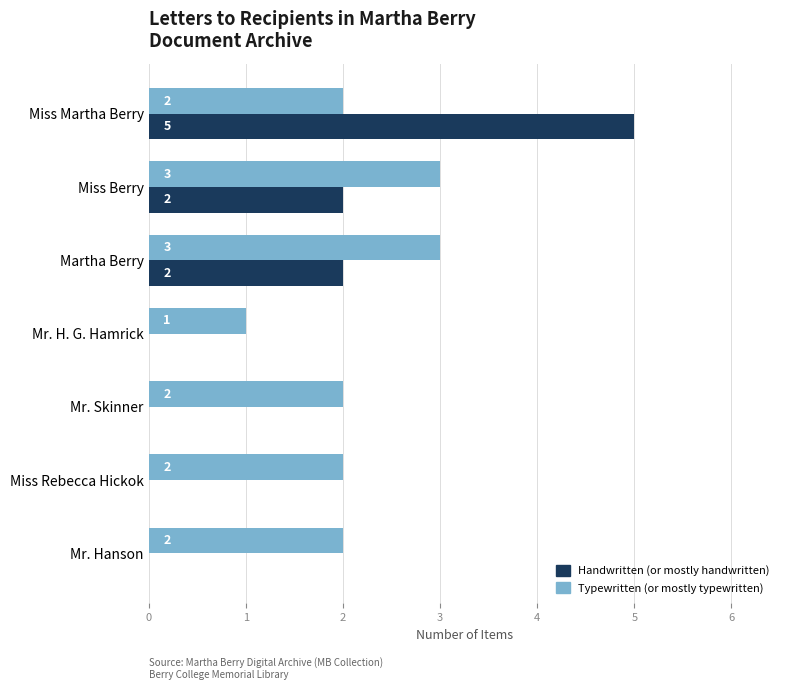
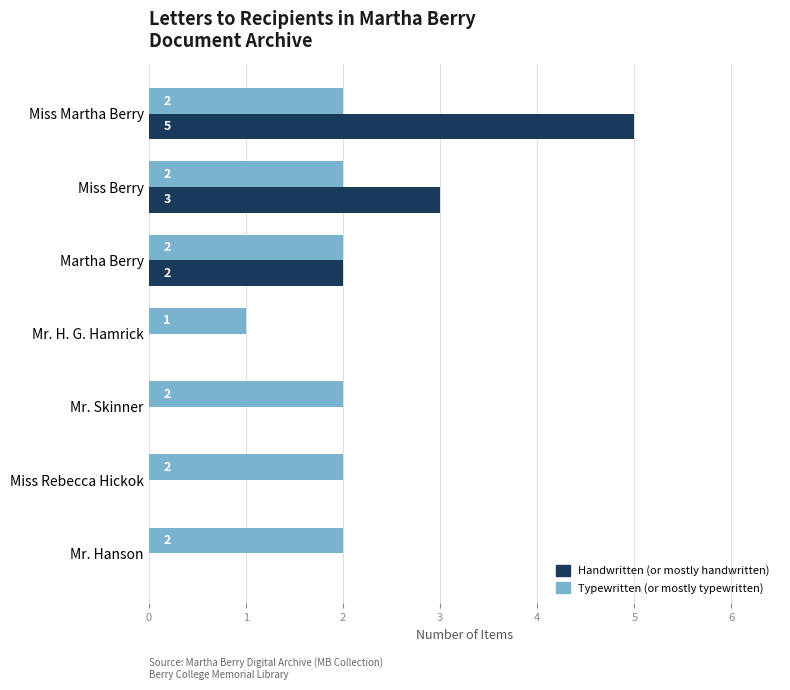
  {
    "Handwritten (or mostly handwritten)": {
      "Miss Martha Berry": 5,
-     "Miss Berry": 2,
+     "Miss Berry": 3,
      "Martha Berry": 2
    },
    "Typewritten (or mostly typewritten)": {
      "Miss Martha Berry": 2,
-     "Miss Berry": 3,
-     "Martha Berry": 3,
+     "Miss Berry": 2,
+     "Martha Berry": 2,
      "Mr. H. G. Hamrick": 1,
      "Mr. Skinner": 2,
      "Miss Rebecca Hickok": 2,
      "Mr. Hanson": 2
    }
  }
